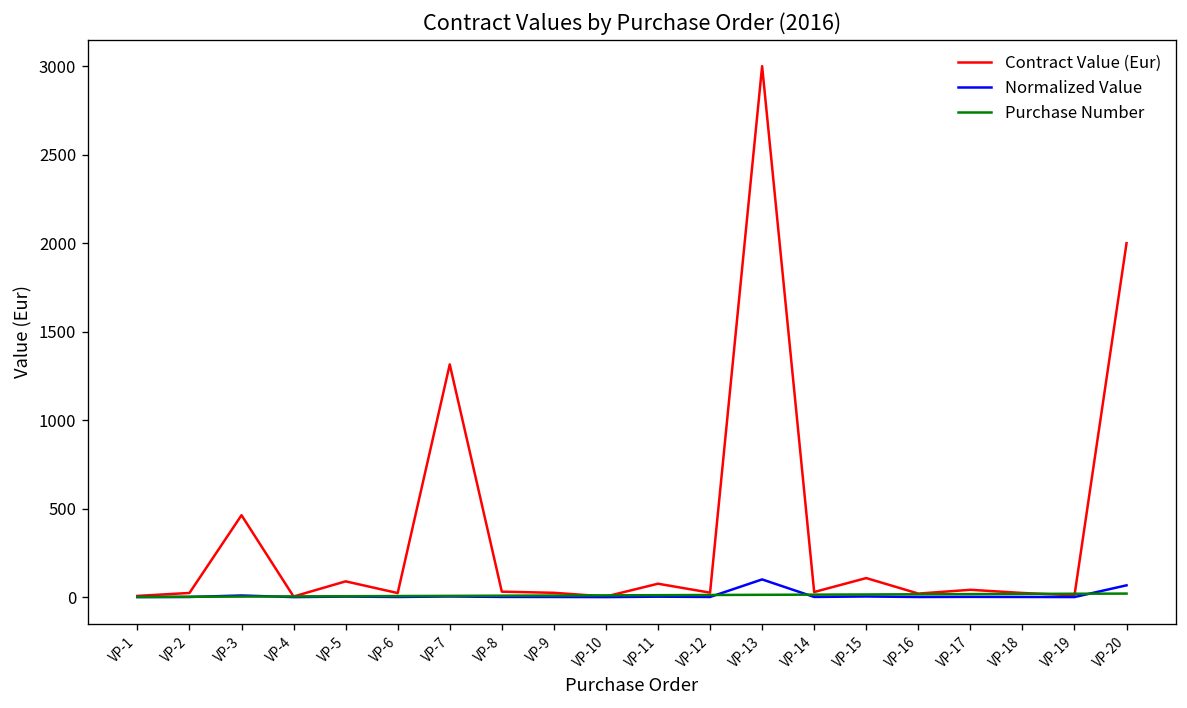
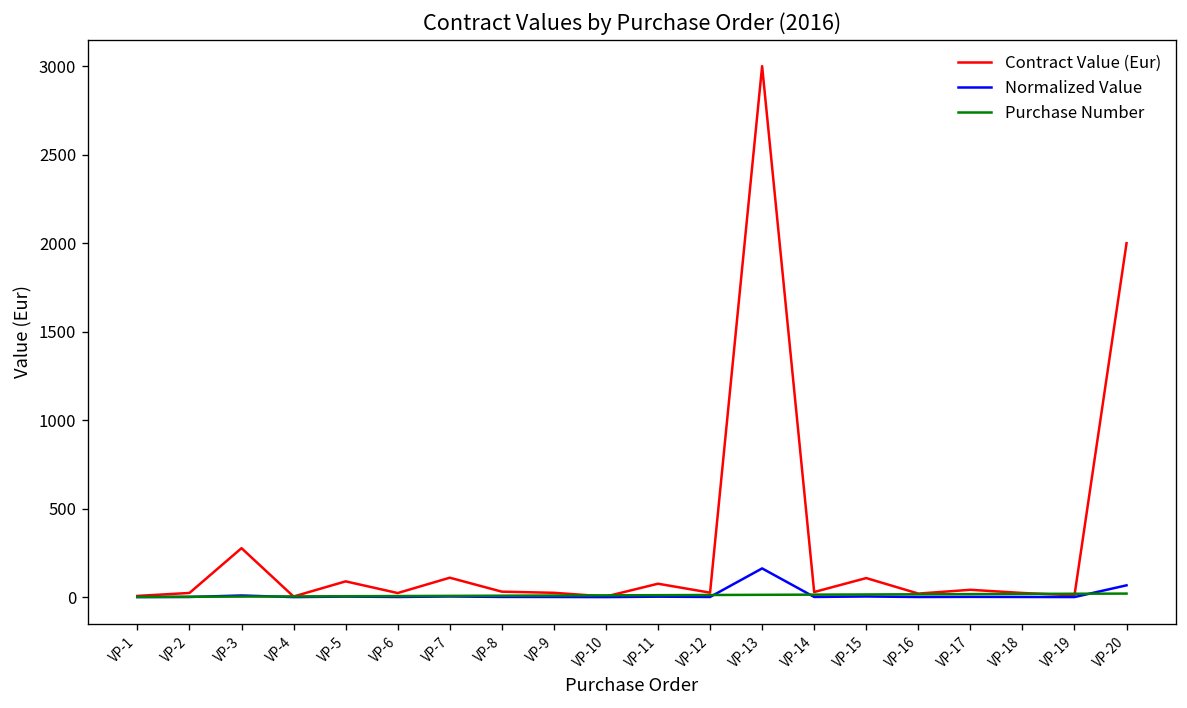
  {
    "Contract Value (Eur)": {
      "VP-2": 20,
-     "VP-3": 460,
+     "VP-3": 280,
      "VP-5": 90,
-     "VP-7": 1310,
+     "VP-7": 110,
      "VP-8": 30,
      "VP-11": 80,
      "VP-13": 3000,
      "VP-15": 110,
      "VP-17": 40,
      "VP-20": 2000
    },
    "Normalized Value": {
-     "VP-13": 100,
+     "VP-13": 160,
      "VP-18": 0,
      "VP-20": 70
    },
    "Purchase Number": {
      "VP-13": 10,
      "VP-20": 20
    }
  }
